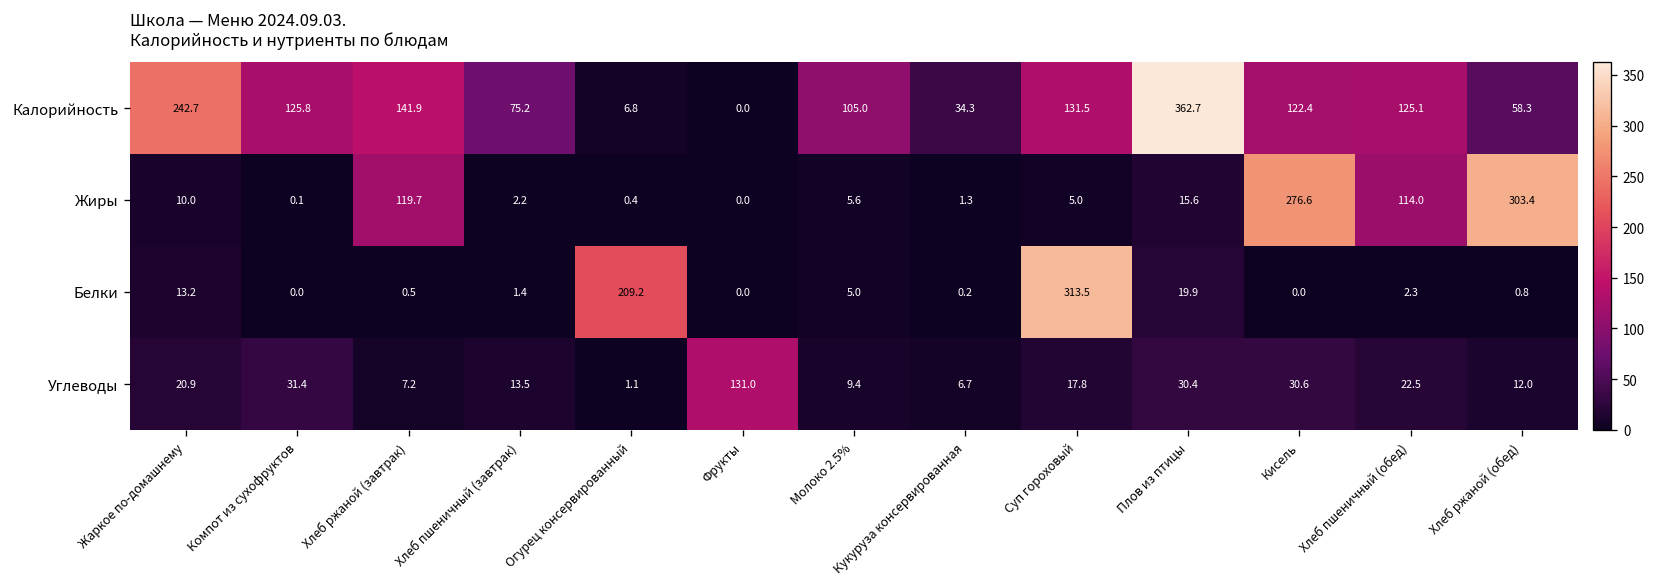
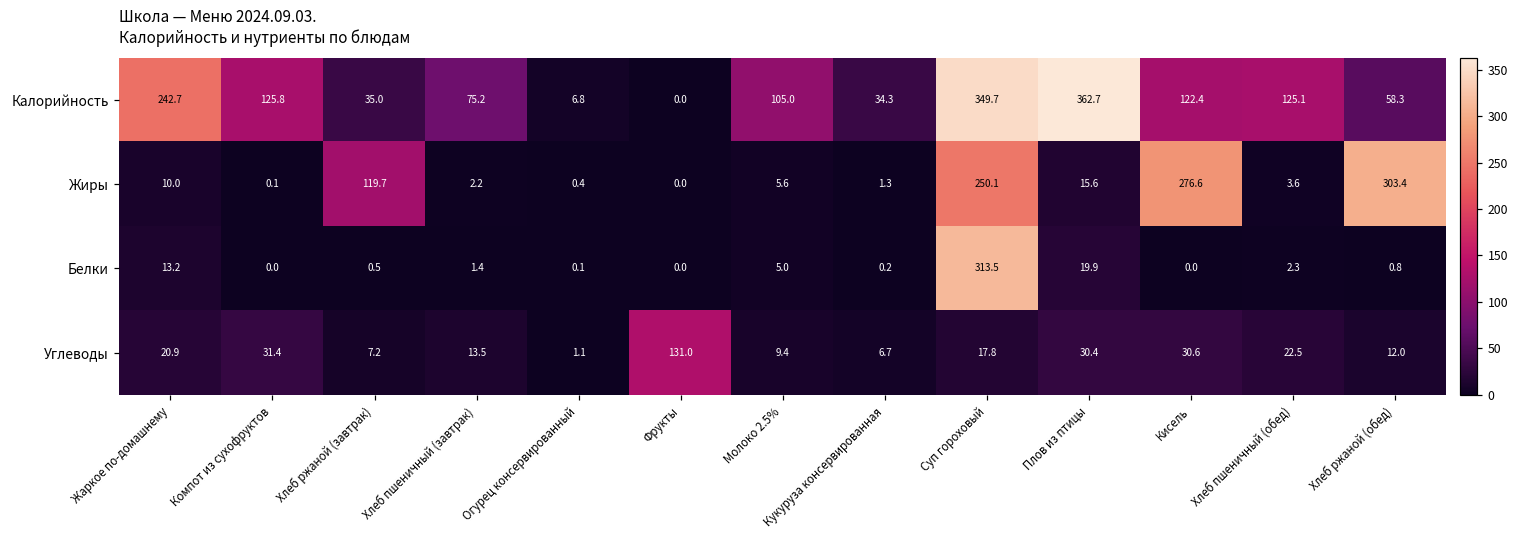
  {
    "Калорийность": {
      "Жаркое по-домашнему": 242.7,
      "Компот из сухофруктов": 125.8,
-     "Хлеб ржаной (завтрак)": 141.9,
+     "Хлеб ржаной (завтрак)": 35.0,
      "Хлеб пшеничный (завтрак)": 75.2,
      "Огурец консервированный": 6.8,
      "Фрукты": 0.0,
      "Молоко 2.5%": 105.0,
      "Кукуруза консервированная": 34.3,
-     "Суп гороховый": 131.5,
+     "Суп гороховый": 349.7,
      "Плов из птицы": 362.7,
      "Кисель": 122.4,
      "Хлеб пшеничный (обед)": 125.1,
      "Хлеб ржаной (обед)": 58.3
    },
    "Жиры": {
      "Жаркое по-домашнему": 10.0,
      "Компот из сухофруктов": 0.1,
      "Хлеб ржаной (завтрак)": 119.7,
      "Хлеб пшеничный (завтрак)": 2.2,
      "Огурец консервированный": 0.4,
      "Фрукты": 0.0,
      "Молоко 2.5%": 5.6,
      "Кукуруза консервированная": 1.3,
-     "Суп гороховый": 5.0,
+     "Суп гороховый": 250.1,
      "Плов из птицы": 15.6,
      "Кисель": 276.6,
-     "Хлеб пшеничный (обед)": 114.0,
+     "Хлеб пшеничный (обед)": 3.6,
      "Хлеб ржаной (обед)": 303.4
    },
    "Белки": {
      "Жаркое по-домашнему": 13.2,
      "Компот из сухофруктов": 0.0,
      "Хлеб ржаной (завтрак)": 0.5,
      "Хлеб пшеничный (завтрак)": 1.4,
-     "Огурец консервированный": 209.2,
+     "Огурец консервированный": 0.1,
      "Фрукты": 0.0,
      "Молоко 2.5%": 5.0,
      "Кукуруза консервированная": 0.2,
      "Суп гороховый": 313.5,
      "Плов из птицы": 19.9,
      "Кисель": 0.0,
      "Хлеб пшеничный (обед)": 2.3,
      "Хлеб ржаной (обед)": 0.8
    },
    "Углеводы": {
      "Жаркое по-домашнему": 20.9,
      "Компот из сухофруктов": 31.4,
      "Хлеб ржаной (завтрак)": 7.2,
      "Хлеб пшеничный (завтрак)": 13.5,
      "Огурец консервированный": 1.1,
      "Фрукты": 131.0,
      "Молоко 2.5%": 9.4,
      "Кукуруза консервированная": 6.7,
      "Суп гороховый": 17.8,
      "Плов из птицы": 30.4,
      "Кисель": 30.6,
      "Хлеб пшеничный (обед)": 22.5,
      "Хлеб ржаной (обед)": 12.0
    }
  }
